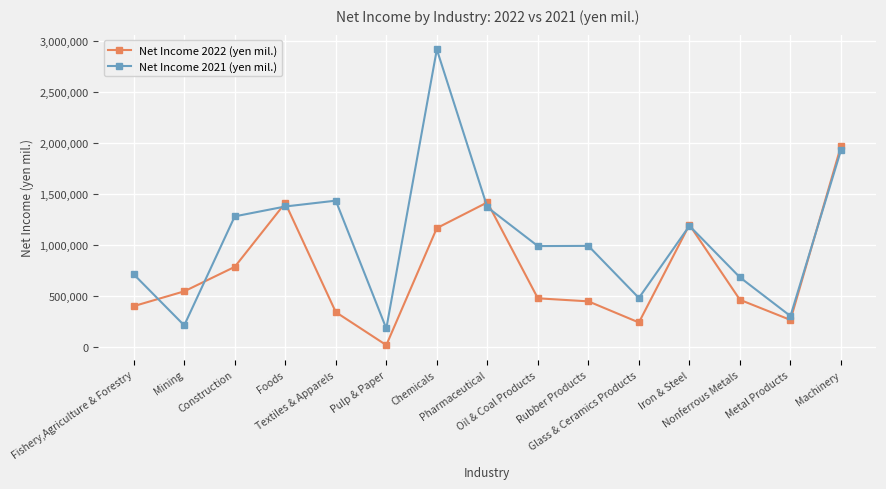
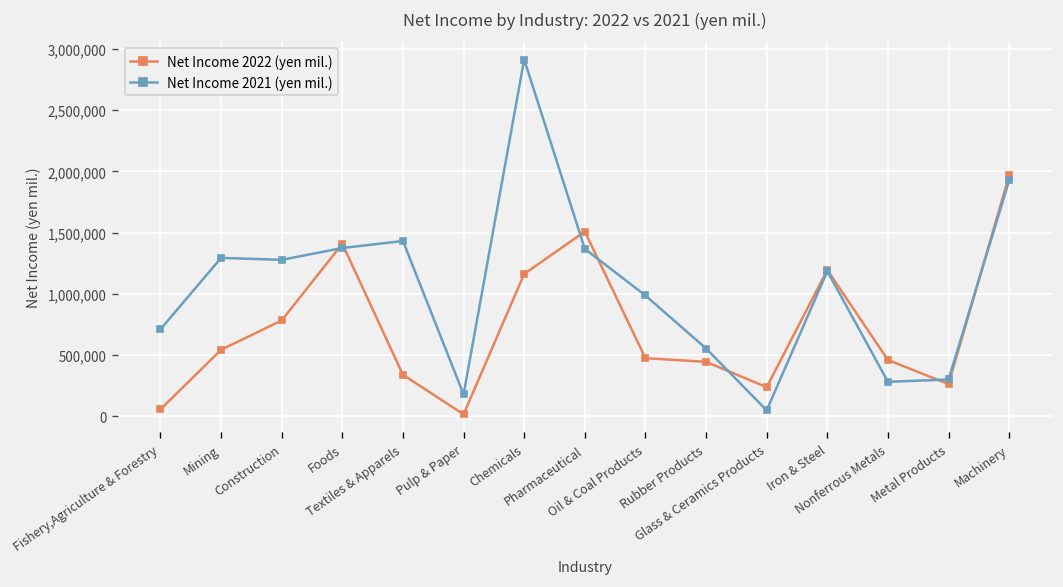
  {
    "Net Income 2022 (yen mil.)": {
-     "Fishery,Agriculture & Forestry": "400,000",
+     "Fishery,Agriculture & Forestry": "60,000",
      "Mining": "540,000",
      "Construction": "780,000",
      "Foods": "1,410,000",
      "Textiles & Apparels": "340,000",
      "Pulp & Paper": "20,000",
      "Chemicals": "1,160,000",
-     "Pharmaceutical": "1,420,000",
+     "Pharmaceutical": "1,510,000",
      "Oil & Coal Products": "470,000",
      "Rubber Products": "440,000",
      "Glass & Ceramics Products": "240,000",
      "Nonferrous Metals": "460,000",
      "Metal Products": "260,000",
      "Machinery": "1,970,000"
    },
    "Net Income 2021 (yen mil.)": {
      "Fishery,Agriculture & Forestry": "710,000",
-     "Mining": "210,000",
+     "Mining": "1,290,000",
      "Construction": "1,280,000",
      "Foods": "1,370,000",
      "Textiles & Apparels": "1,430,000",
      "Pulp & Paper": "180,000",
      "Chemicals": "2,910,000",
      "Pharmaceutical": "1,370,000",
      "Oil & Coal Products": "990,000",
-     "Rubber Products": "990,000",
-     "Glass & Ceramics Products": "480,000",
-     "Nonferrous Metals": "680,000",
+     "Rubber Products": "550,000",
+     "Glass & Ceramics Products": "50,000",
+     "Nonferrous Metals": "280,000",
      "Metal Products": "300,000",
      "Machinery": "1,930,000"
    }
  }
